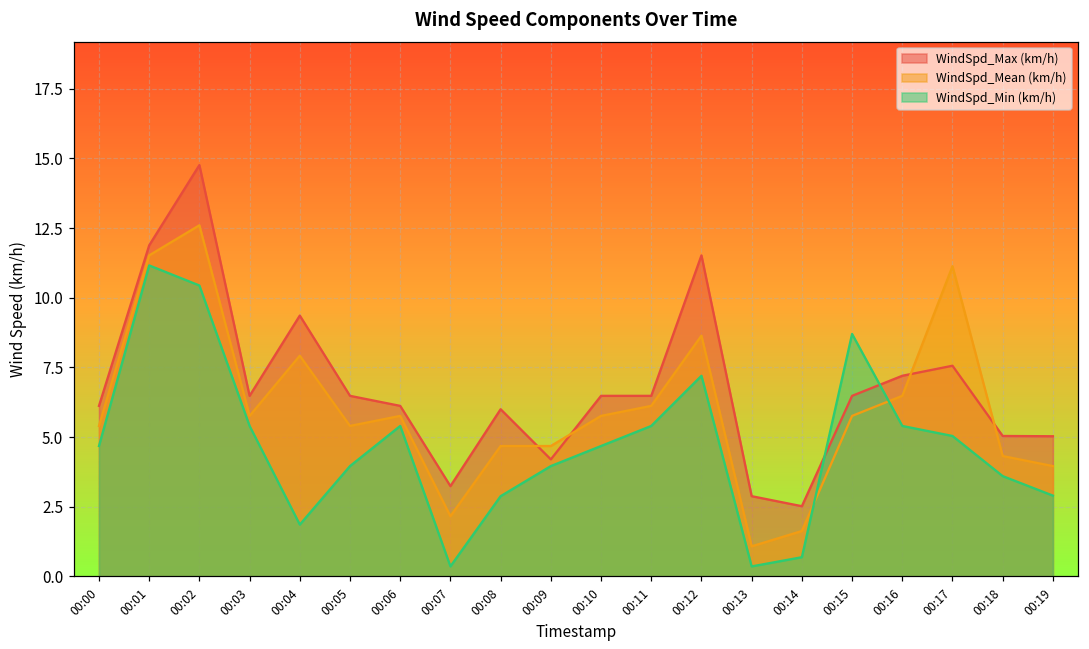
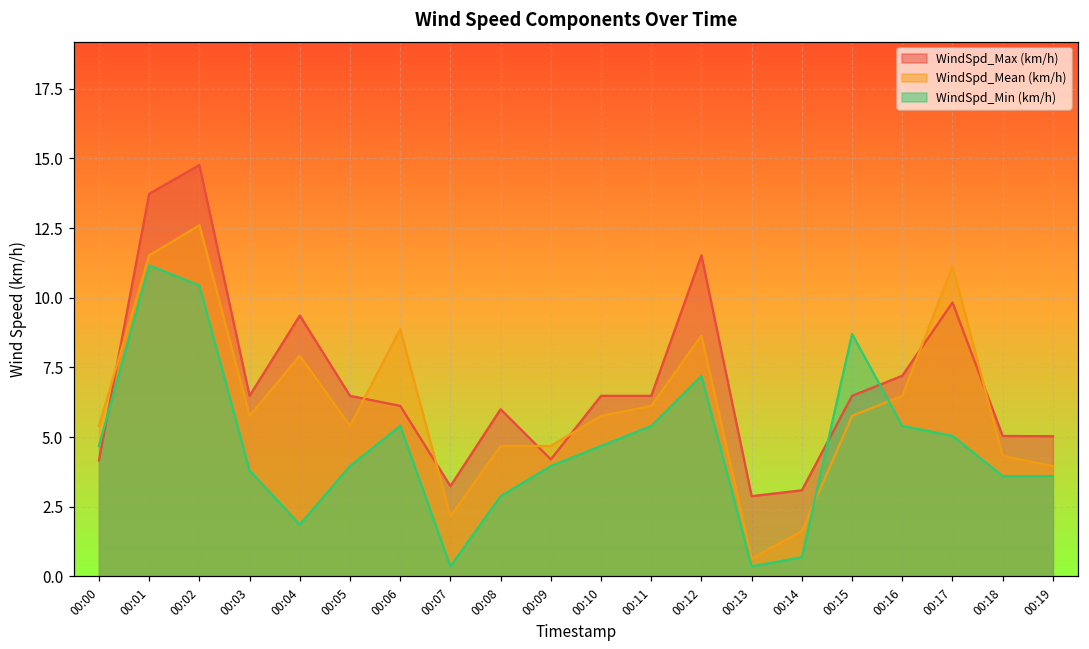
  {
    "WindSpd_Max (km/h)": {
-     "00:00": 6.1,
-     "00:01": 11.9,
+     "00:00": 4.2,
+     "00:01": 13.7,
      "00:02": 14.8,
      "00:03": 6.5,
      "00:04": 9.4,
      "00:05": 6.5,
      "00:06": 6.1,
      "00:07": 3.2,
      "00:08": 6.0,
      "00:09": 4.2,
      "00:10": 6.5,
      "00:11": 6.5,
      "00:12": 11.5,
      "00:13": 2.9,
-     "00:14": 2.5,
+     "00:14": 3.1,
      "00:15": 6.5,
      "00:16": 7.2,
-     "00:17": 7.6,
+     "00:17": 9.8,
      "00:18": 5.0,
      "00:19": 5.0
    },
    "WindSpd_Mean (km/h)": {
      "00:00": 5.4,
      "00:01": 11.5,
      "00:02": 12.6,
      "00:03": 5.8,
      "00:04": 7.9,
      "00:05": 5.4,
-     "00:06": 5.8,
+     "00:06": 8.9,
      "00:07": 2.2,
      "00:08": 4.7,
      "00:09": 4.7,
      "00:10": 5.8,
      "00:11": 6.1,
      "00:12": 8.6,
-     "00:13": 1.1,
+     "00:13": 0.6,
      "00:14": 1.6,
      "00:15": 5.8,
      "00:16": 6.5,
      "00:17": 11.1,
      "00:18": 4.3,
      "00:19": 4.0
    },
    "WindSpd_Min (km/h)": {
      "00:00": 4.7,
      "00:01": 11.2,
      "00:02": 10.4,
-     "00:03": 5.4,
+     "00:03": 3.8,
      "00:04": 1.9,
      "00:05": 4.0,
      "00:06": 5.4,
      "00:07": 0.4,
      "00:08": 2.9,
      "00:09": 4.0,
      "00:10": 4.7,
      "00:11": 5.4,
      "00:12": 7.2,
      "00:13": 0.4,
      "00:14": 0.7,
      "00:15": 8.7,
      "00:16": 5.4,
      "00:17": 5.0,
      "00:18": 3.6,
-     "00:19": 2.9
+     "00:19": 3.6
    }
  }
